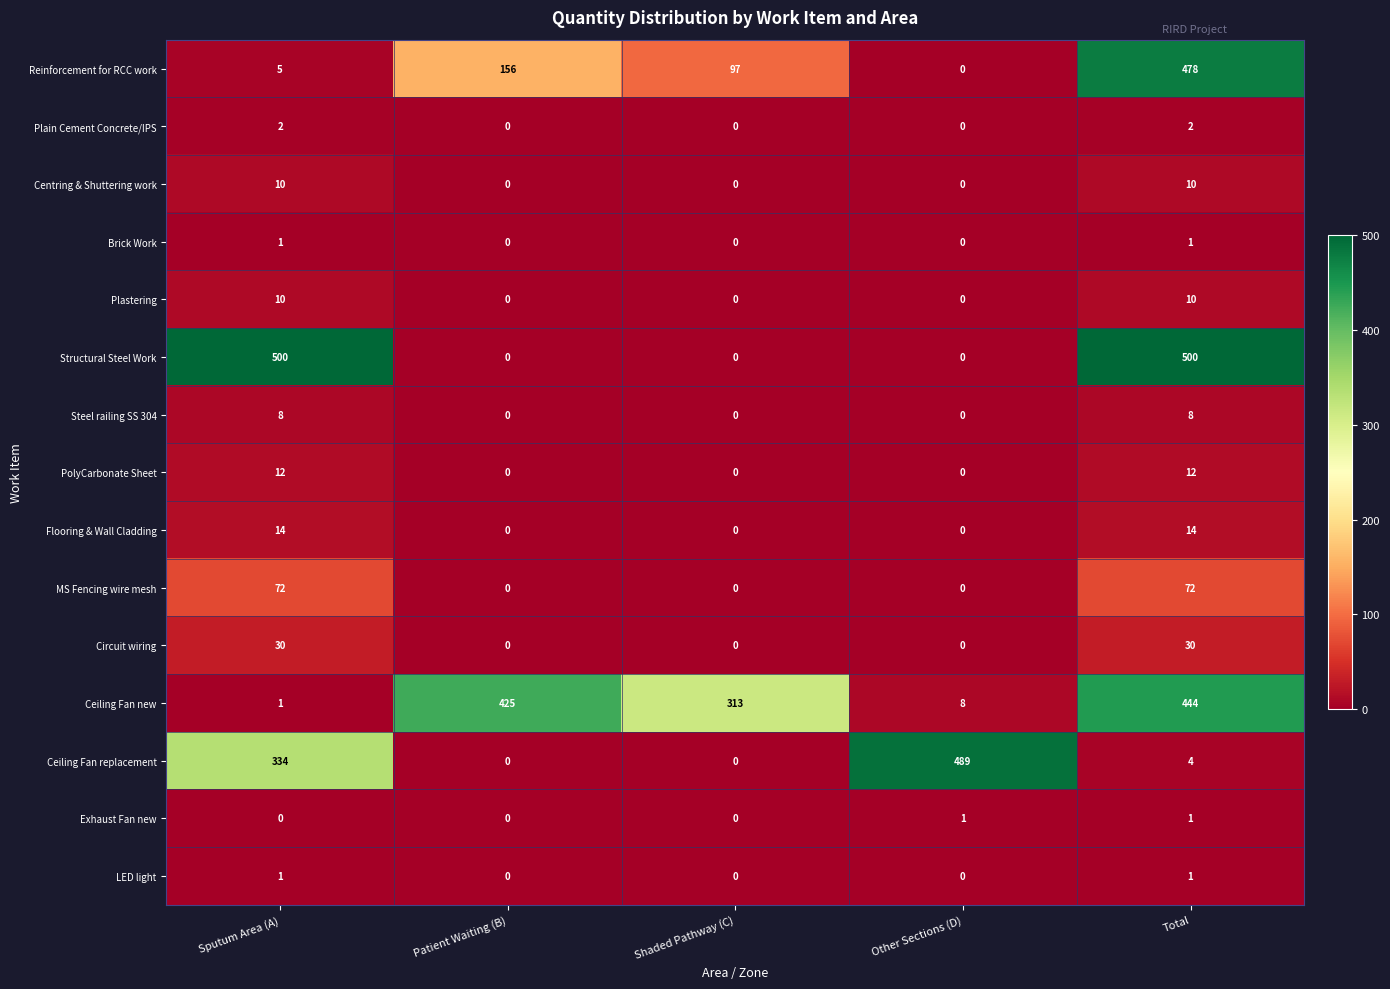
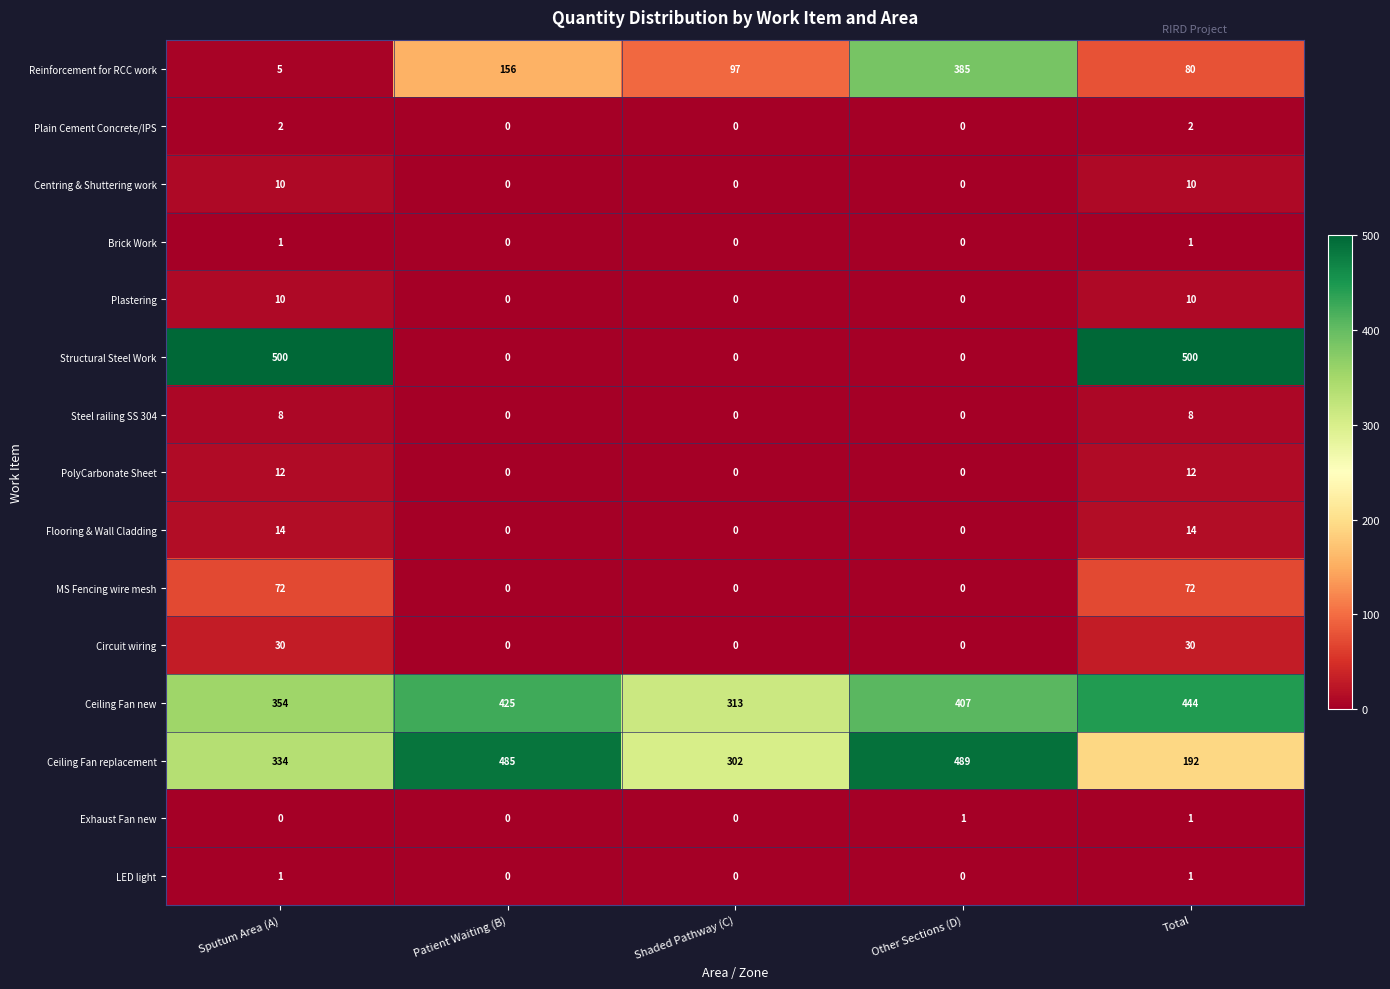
  {
    "Reinforcement for RCC work": {
      "Sputum Area (A)": 5,
      "Patient Waiting (B)": 156,
      "Shaded Pathway (C)": 97,
-     "Other Sections (D)": 0,
-     "Total": 478
+     "Other Sections (D)": 385,
+     "Total": 80
    },
    "Plain Cement Concrete/IPS": {
      "Sputum Area (A)": 2,
      "Patient Waiting (B)": 0,
      "Shaded Pathway (C)": 0,
      "Other Sections (D)": 0,
      "Total": 2
    },
    "Centring & Shuttering work": {
      "Sputum Area (A)": 10,
      "Patient Waiting (B)": 0,
      "Shaded Pathway (C)": 0,
      "Other Sections (D)": 0,
      "Total": 10
    },
    "Brick Work": {
      "Sputum Area (A)": 1,
      "Patient Waiting (B)": 0,
      "Shaded Pathway (C)": 0,
      "Other Sections (D)": 0,
      "Total": 1
    },
    "Plastering": {
      "Sputum Area (A)": 10,
      "Patient Waiting (B)": 0,
      "Shaded Pathway (C)": 0,
      "Other Sections (D)": 0,
      "Total": 10
    },
    "Structural Steel Work": {
      "Sputum Area (A)": 500,
      "Patient Waiting (B)": 0,
      "Shaded Pathway (C)": 0,
      "Other Sections (D)": 0,
      "Total": 500
    },
    "Steel railing SS 304": {
      "Sputum Area (A)": 8,
      "Patient Waiting (B)": 0,
      "Shaded Pathway (C)": 0,
      "Other Sections (D)": 0,
      "Total": 8
    },
    "PolyCarbonate Sheet": {
      "Sputum Area (A)": 12,
      "Patient Waiting (B)": 0,
      "Shaded Pathway (C)": 0,
      "Other Sections (D)": 0,
      "Total": 12
    },
    "Flooring & Wall Cladding": {
      "Sputum Area (A)": 14,
      "Patient Waiting (B)": 0,
      "Shaded Pathway (C)": 0,
      "Other Sections (D)": 0,
      "Total": 14
    },
    "MS Fencing wire mesh": {
      "Sputum Area (A)": 72,
      "Patient Waiting (B)": 0,
      "Shaded Pathway (C)": 0,
      "Other Sections (D)": 0,
      "Total": 72
    },
    "Circuit wiring": {
      "Sputum Area (A)": 30,
      "Patient Waiting (B)": 0,
      "Shaded Pathway (C)": 0,
      "Other Sections (D)": 0,
      "Total": 30
    },
    "Ceiling Fan new": {
-     "Sputum Area (A)": 1,
+     "Sputum Area (A)": 354,
      "Patient Waiting (B)": 425,
      "Shaded Pathway (C)": 313,
-     "Other Sections (D)": 8,
+     "Other Sections (D)": 407,
      "Total": 444
    },
    "Ceiling Fan replacement": {
      "Sputum Area (A)": 334,
-     "Patient Waiting (B)": 0,
-     "Shaded Pathway (C)": 0,
+     "Patient Waiting (B)": 485,
+     "Shaded Pathway (C)": 302,
      "Other Sections (D)": 489,
-     "Total": 4
+     "Total": 192
    },
    "Exhaust Fan new": {
      "Sputum Area (A)": 0,
      "Patient Waiting (B)": 0,
      "Shaded Pathway (C)": 0,
      "Other Sections (D)": 1,
      "Total": 1
    },
    "LED light": {
      "Sputum Area (A)": 1,
      "Patient Waiting (B)": 0,
      "Shaded Pathway (C)": 0,
      "Other Sections (D)": 0,
      "Total": 1
    }
  }
